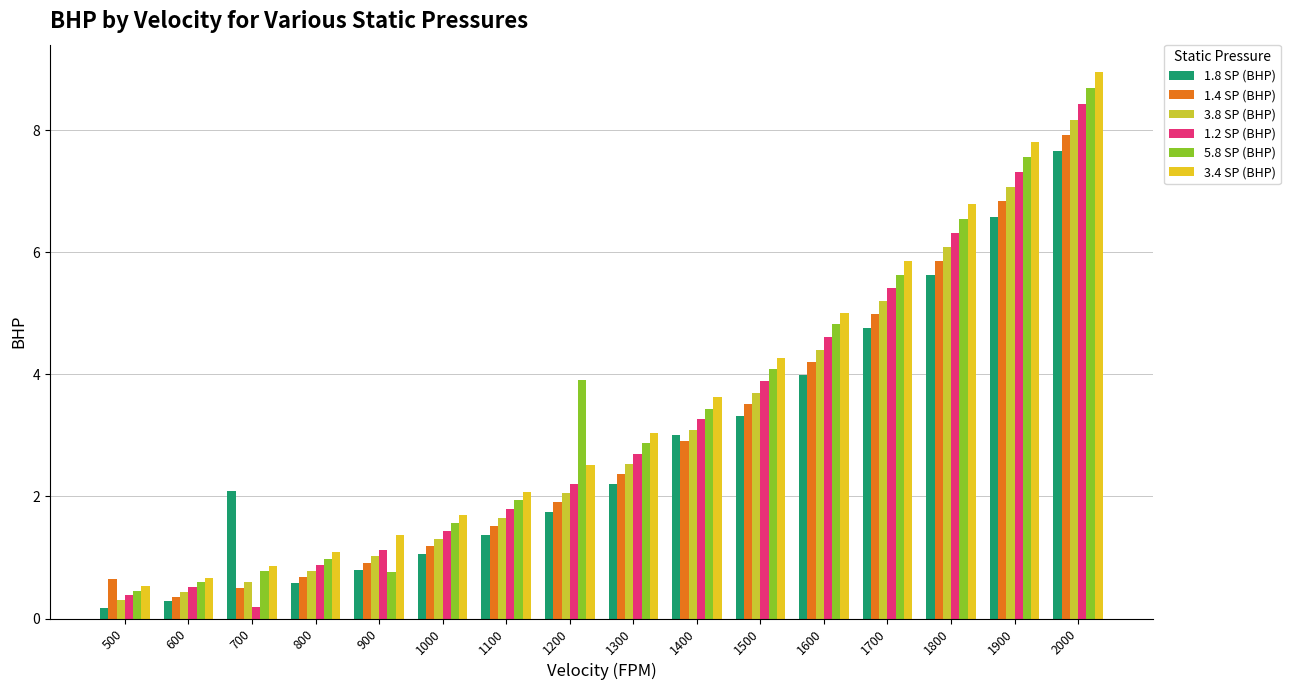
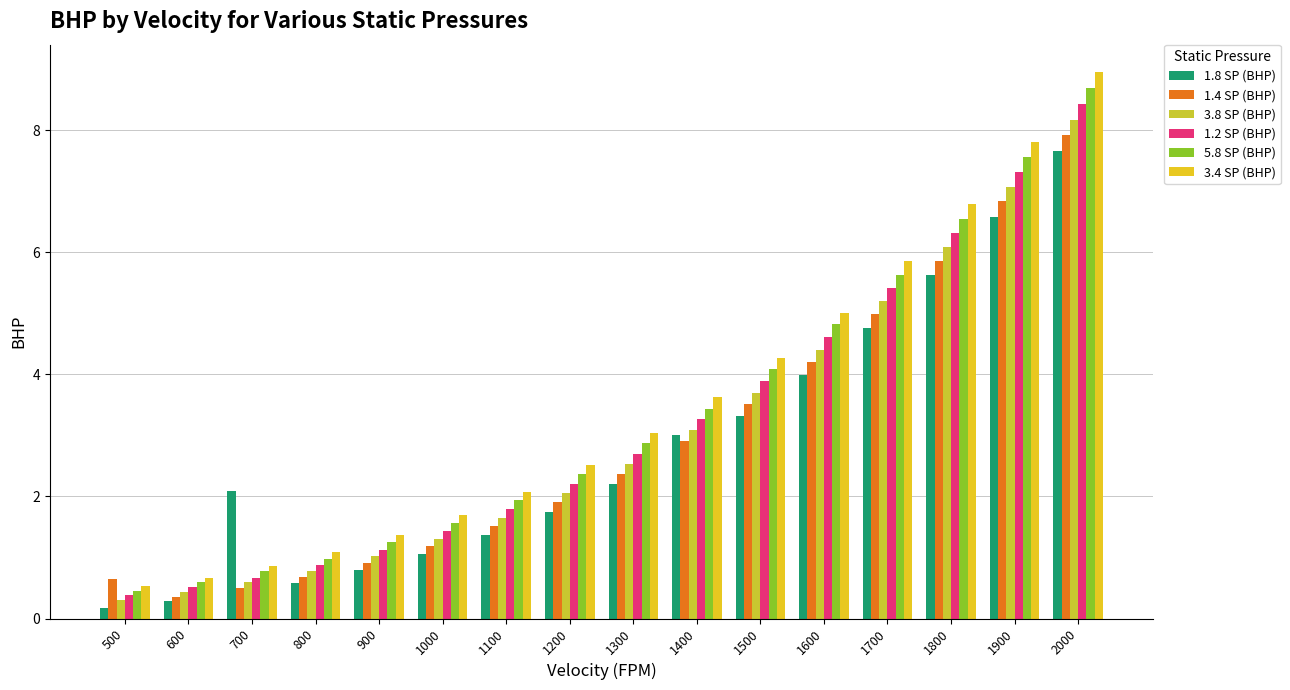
  {
    "1.8 SP (BHP)": {
      "500": 0.2,
      "600": 0.3,
      "700": 2.1,
      "800": 0.6,
      "900": 0.8,
      "1000": 1.1,
      "1100": 1.4,
      "1200": 1.8,
      "1300": 2.2,
      "1400": 3.0,
      "1500": 3.3,
      "1600": 4.0,
      "1700": 4.8,
      "1800": 5.6,
      "1900": 6.6,
      "2000": 7.7
    },
    "1.4 SP (BHP)": {
      "500": 0.7,
      "600": 0.4,
      "700": 0.5,
      "800": 0.7,
      "900": 0.9,
      "1000": 1.2,
      "1100": 1.5,
      "1200": 1.9,
      "1300": 2.4,
      "1400": 2.9,
      "1500": 3.5,
      "1600": 4.2,
      "1700": 5.0,
      "1800": 5.9,
      "1900": 6.8,
      "2000": 7.9
    },
    "1.2 SP (BHP)": {
      "500": 0.4,
      "600": 0.5,
-     "700": 0.2,
+     "700": 0.7,
      "800": 0.9,
      "900": 1.1,
      "1000": 1.4,
      "1100": 1.8,
      "1200": 2.2,
      "1300": 2.7,
      "1400": 3.3,
      "1500": 3.9,
      "1600": 4.6,
      "1700": 5.4,
      "1800": 6.3,
      "1900": 7.3,
      "2000": 8.4
    },
    "5.8 SP (BHP)": {
      "500": 0.5,
      "600": 0.6,
      "700": 0.8,
      "800": 1.0,
-     "900": 0.8,
+     "900": 1.3,
      "1000": 1.6,
      "1100": 1.9,
-     "1200": 3.9,
+     "1200": 2.4,
      "1300": 2.9,
      "1400": 3.4,
      "1500": 4.1,
      "1600": 4.8,
      "1700": 5.6,
      "1800": 6.6,
      "1900": 7.6,
      "2000": 8.7
    }
  }
